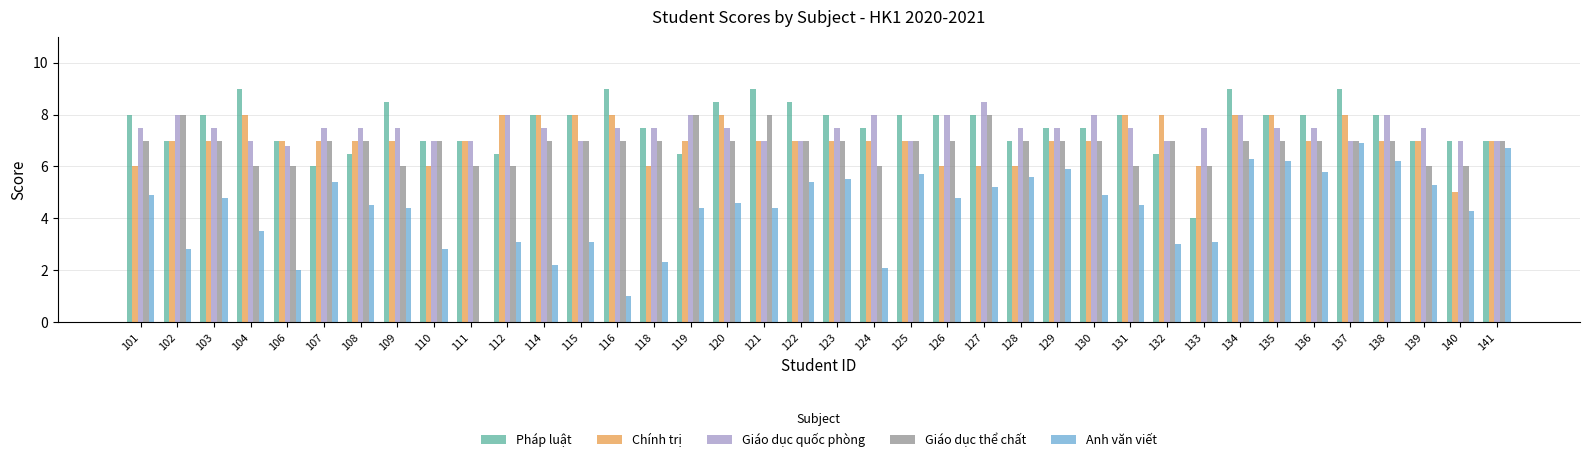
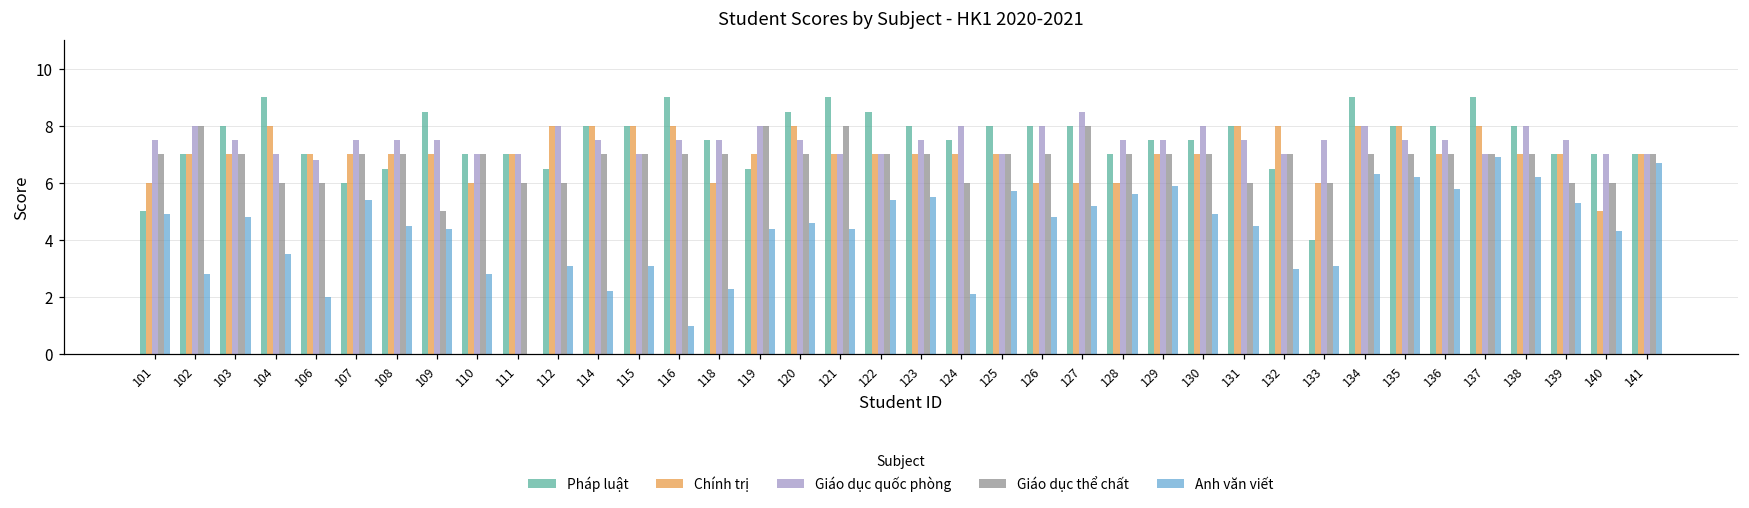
  {
    "Pháp luật": {
-     "101": 8,
+     "101": 5,
      "102": 7,
      "103": 8,
      "104": 9,
      "106": 7,
      "107": 6,
      "108": 6.5,
      "109": 8.5,
      "110": 7,
      "111": 7,
      "112": 6.5,
      "114": 8,
      "115": 8,
      "116": 9,
      "118": 7.5,
      "119": 6.5,
      "120": 8.5,
      "121": 9,
      "122": 8.5,
      "123": 8,
      "124": 7.5,
      "125": 8,
      "126": 8,
      "127": 8,
      "128": 7,
      "129": 7.5,
      "130": 7.5,
      "131": 8,
      "132": 6.5,
      "133": 4,
      "134": 9,
      "135": 8,
      "136": 8,
      "137": 9,
      "138": 8,
      "139": 7,
      "140": 7,
      "141": 7
    },
    "Chính trị": {
      "101": 6,
      "102": 7,
      "103": 7,
      "104": 8,
      "106": 7,
      "107": 7,
      "108": 7,
      "109": 7,
      "110": 6,
      "111": 7,
      "112": 8,
      "114": 8,
      "115": 8,
      "116": 8,
      "118": 6,
      "119": 7,
      "120": 8,
      "121": 7,
      "122": 7,
      "123": 7,
      "124": 7,
      "125": 7,
      "126": 6,
      "127": 6,
      "128": 6,
      "129": 7,
      "130": 7,
      "131": 8,
      "132": 8,
      "133": 6,
      "134": 8,
      "135": 8,
      "136": 7,
      "137": 8,
      "138": 7,
      "139": 7,
      "140": 5,
      "141": 7
    },
    "Giáo dục quốc phòng": {
      "101": 7.5,
      "102": 8,
      "103": 7.5,
      "104": 7,
      "106": 6.8,
      "107": 7.5,
      "108": 7.5,
      "109": 7.5,
      "110": 7,
      "111": 7,
      "112": 8,
      "114": 7.5,
      "115": 7,
      "116": 7.5,
      "118": 7.5,
      "119": 8,
      "120": 7.5,
      "121": 7,
      "122": 7,
      "123": 7.5,
      "124": 8,
      "125": 7,
      "126": 8,
      "127": 8.5,
      "128": 7.5,
      "129": 7.5,
      "130": 8,
      "131": 7.5,
      "132": 7,
      "133": 7.5,
      "134": 8,
      "135": 7.5,
      "136": 7.5,
      "137": 7,
      "138": 8,
      "139": 7.5,
      "140": 7,
      "141": 7
    },
    "Giáo dục thể chất": {
      "101": 7,
      "102": 8,
      "103": 7,
      "104": 6,
      "106": 6,
      "107": 7,
      "108": 7,
-     "109": 6,
+     "109": 5,
      "110": 7,
      "111": 6,
      "112": 6,
      "114": 7,
      "115": 7,
      "116": 7,
      "118": 7,
      "119": 8,
      "120": 7,
      "121": 8,
      "122": 7,
      "123": 7,
      "124": 6,
      "125": 7,
      "126": 7,
      "127": 8,
      "128": 7,
      "129": 7,
      "130": 7,
      "131": 6,
      "132": 7,
      "133": 6,
      "134": 7,
      "135": 7,
      "136": 7,
      "137": 7,
      "138": 7,
      "139": 6,
      "140": 6,
      "141": 7
    },
    "Anh văn viết": {
      "101": 4.9,
      "102": 2.8,
      "103": 4.8,
      "104": 3.5,
      "106": 2,
      "107": 5.4,
      "108": 4.5,
      "109": 4.4,
      "110": 2.8,
      "111": 0,
      "112": 3.1,
      "114": 2.2,
      "115": 3.1,
      "116": 1,
      "118": 2.3,
      "119": 4.4,
      "120": 4.6,
      "121": 4.4,
      "122": 5.4,
      "123": 5.5,
      "124": 2.1,
      "125": 5.7,
      "126": 4.8,
      "127": 5.2,
      "128": 5.6,
      "129": 5.9,
      "130": 4.9,
      "131": 4.5,
      "132": 3,
      "133": 3.1,
      "134": 6.3,
      "135": 6.2,
      "136": 5.8,
      "137": 6.9,
      "138": 6.2,
      "139": 5.3,
      "140": 4.3,
      "141": 6.7
    }
  }
